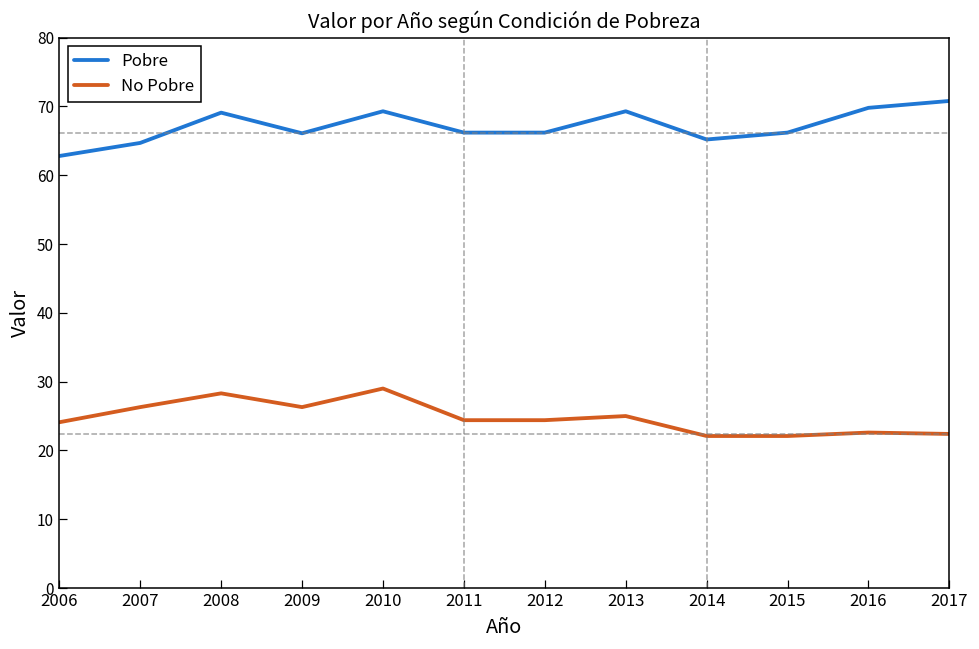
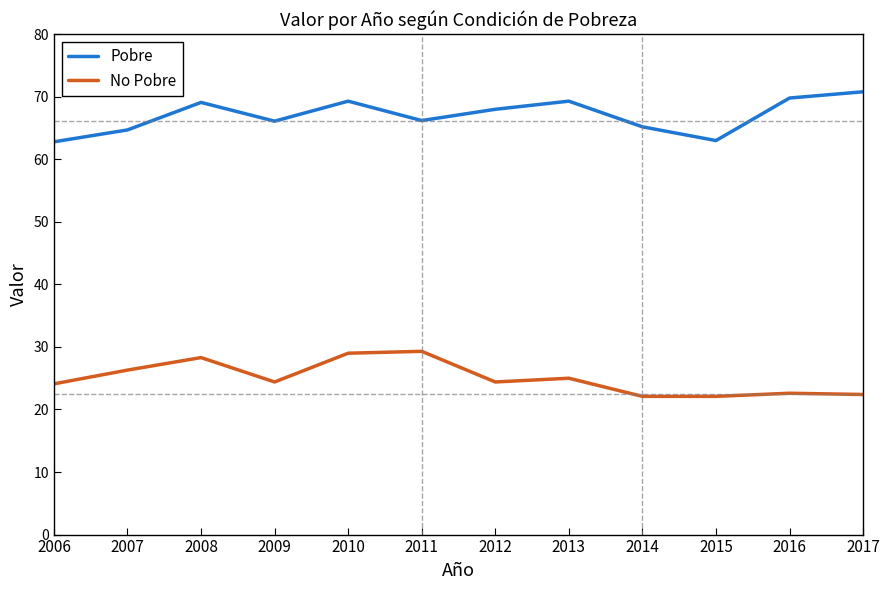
  {
    "Pobre": {
      "2006": 63,
      "2007": 65,
      "2008": 69,
      "2009": 66,
      "2010": 69,
      "2011": 66,
-     "2012": 66,
+     "2012": 68,
      "2013": 69,
      "2014": 65,
-     "2015": 66,
+     "2015": 63,
      "2016": 70,
      "2017": 71
    },
    "No Pobre": {
      "2006": 24,
      "2007": 26,
      "2008": 28,
-     "2009": 26,
+     "2009": 24,
      "2010": 29,
-     "2011": 24,
+     "2011": 29,
      "2012": 24,
      "2013": 25,
      "2014": 22,
      "2015": 22,
      "2016": 23,
      "2017": 22
    }
  }
